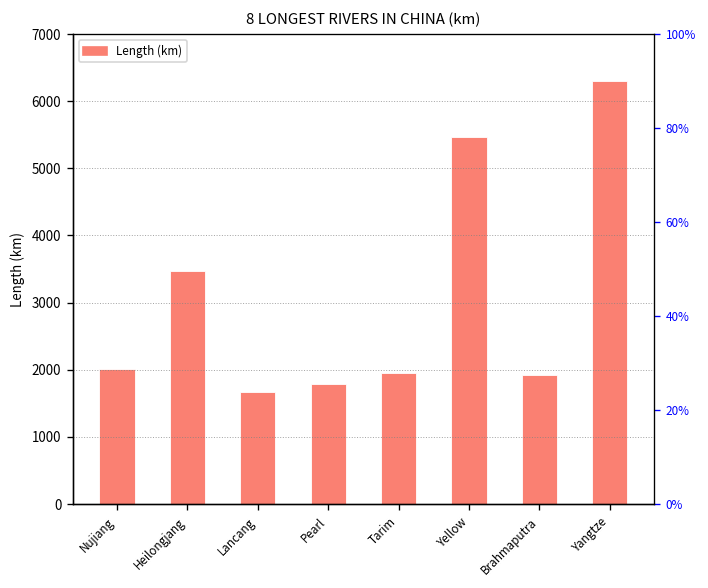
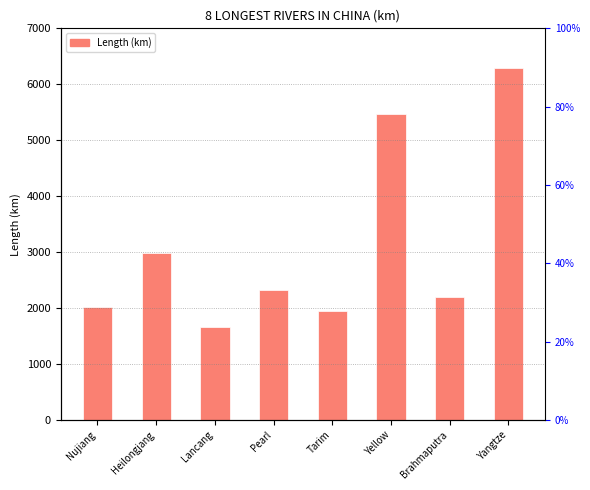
  {
    "Nujiang": 2000,
-   "Heilongjang": 3500,
+   "Heilongjang": 3000,
    "Lancang": 1700,
-   "Pearl": 1800,
+   "Pearl": 2300,
    "Tarim": 2000,
    "Yellow": 5500,
-   "Brahmaputra": 1900,
+   "Brahmaputra": 2200,
    "Yangtze": 6300
  }
